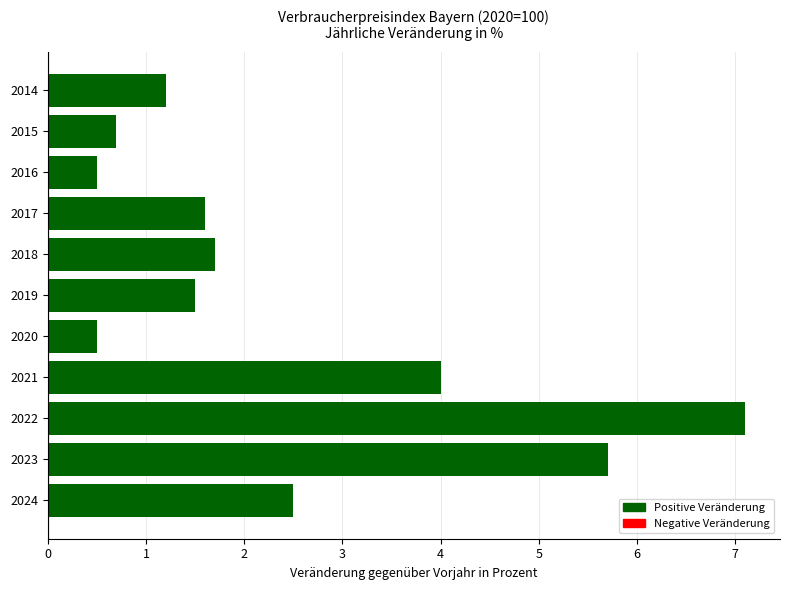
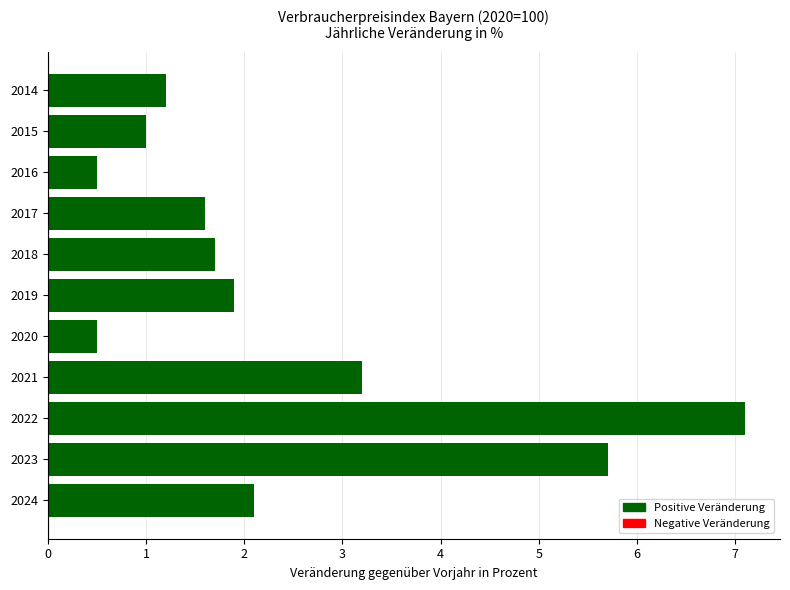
  {
    "2014": 1.2,
-   "2015": 0.7,
+   "2015": 1.0,
    "2016": 0.5,
    "2017": 1.6,
    "2018": 1.7,
-   "2019": 1.5,
+   "2019": 1.9,
    "2020": 0.5,
-   "2021": 4.0,
+   "2021": 3.2,
    "2022": 7.1,
    "2023": 5.7,
-   "2024": 2.5
+   "2024": 2.1
  }
